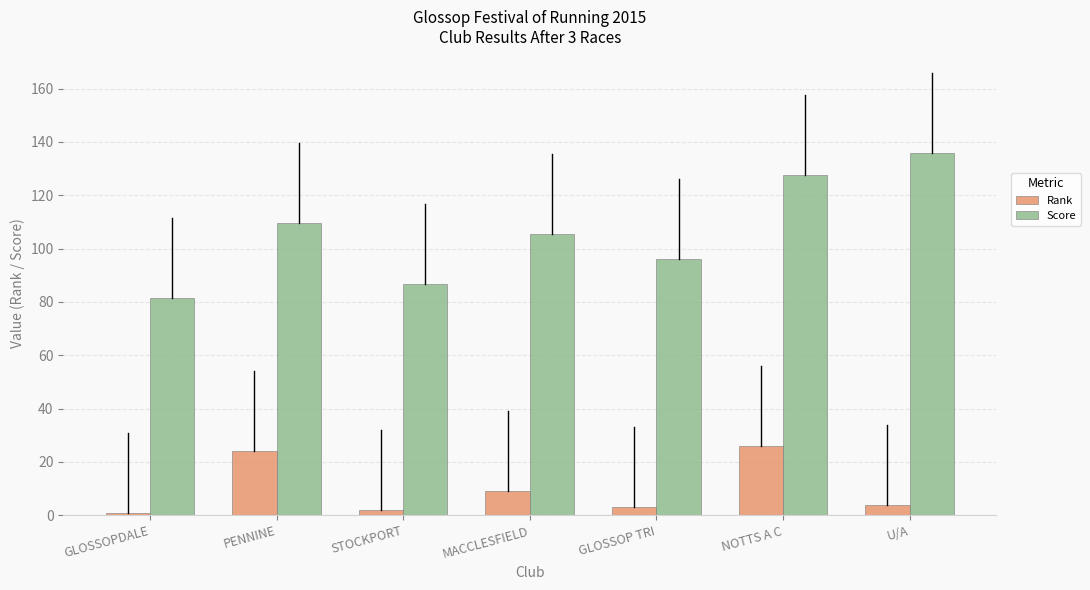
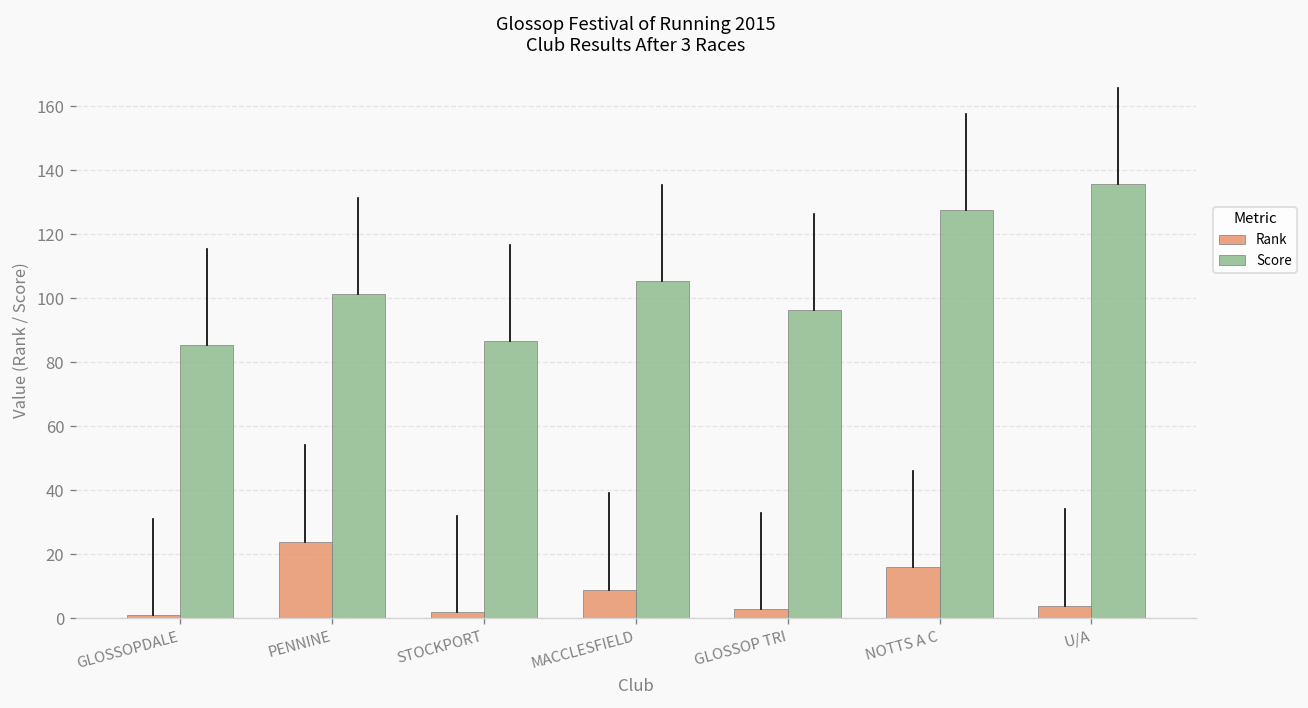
  {
    "Rank": {
      "GLOSSOPDALE": 1,
      "PENNINE": 24,
      "STOCKPORT": 2,
      "MACCLESFIELD": 9,
      "GLOSSOP TRI": 3,
-     "NOTTS A C": 26,
+     "NOTTS A C": 16,
      "U/A": 4
    },
    "Score": {
-     "GLOSSOPDALE": 82,
-     "PENNINE": 110,
+     "GLOSSOPDALE": 85,
+     "PENNINE": 101,
      "STOCKPORT": 87,
      "MACCLESFIELD": 105,
      "GLOSSOP TRI": 96,
      "NOTTS A C": 128,
      "U/A": 136
    }
  }
